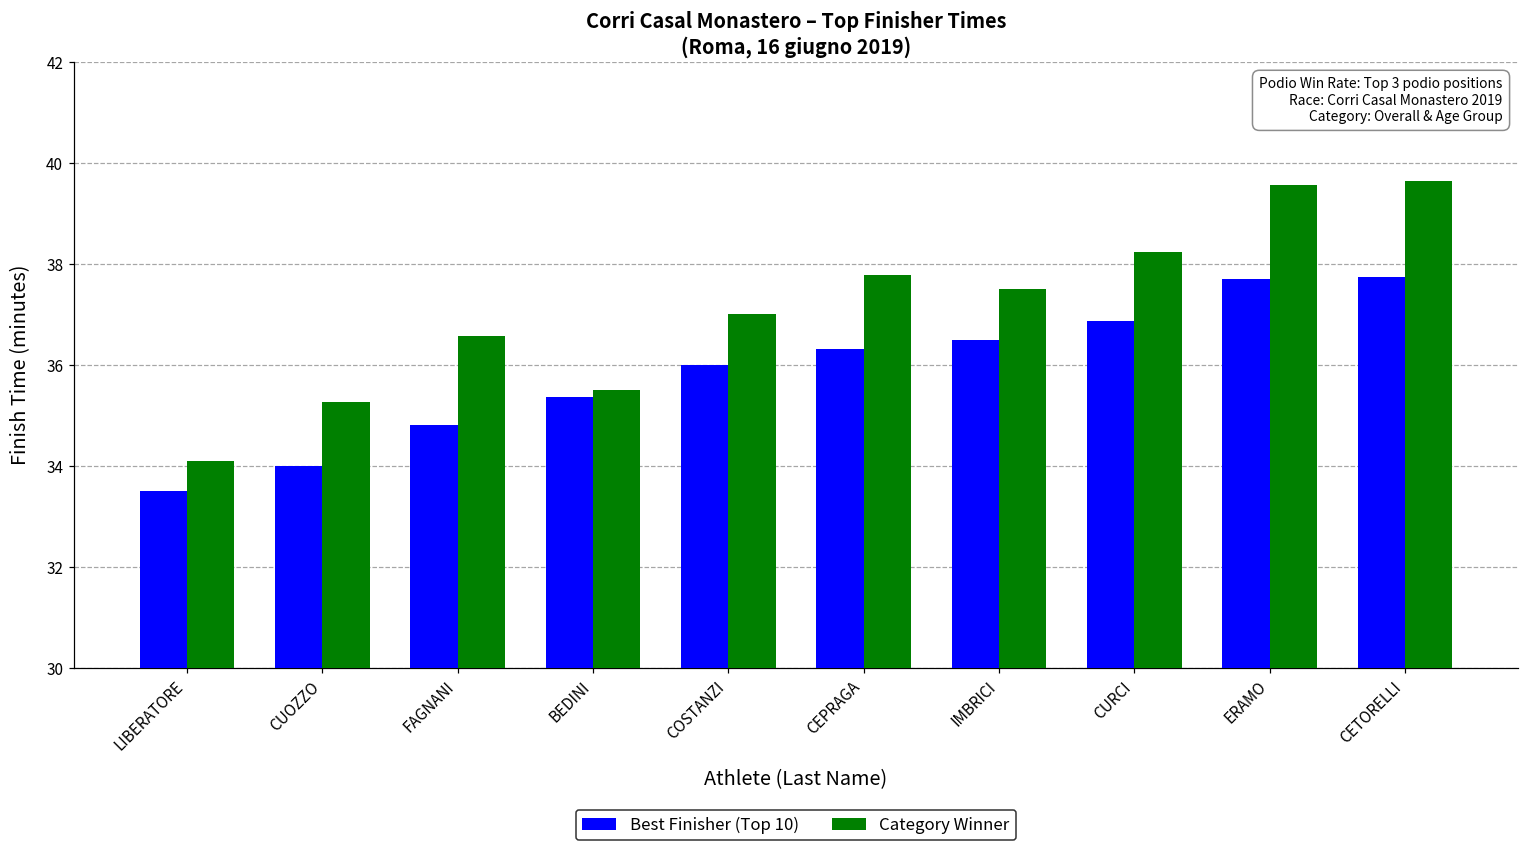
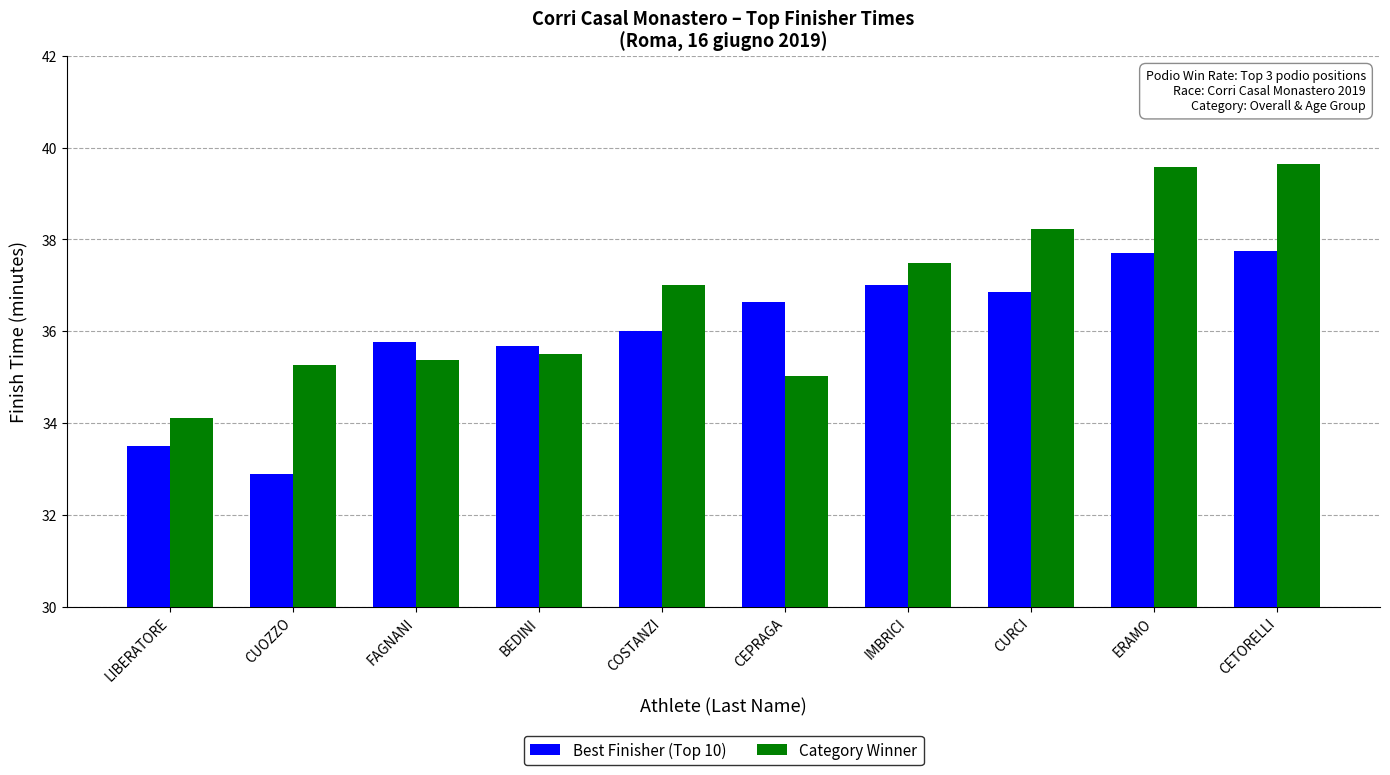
  {
    "Best Finisher (Top 10)": {
      "LIBERATORE": 33.5,
-     "CUOZZO": 34.0,
-     "FAGNANI": 34.8,
-     "BEDINI": 35.4,
+     "CUOZZO": 32.9,
+     "FAGNANI": 35.8,
+     "BEDINI": 35.7,
      "COSTANZI": 36.0,
-     "CEPRAGA": 36.3,
-     "IMBRICI": 36.5,
+     "CEPRAGA": 36.6,
+     "IMBRICI": 37.0,
      "CURCI": 36.9,
      "ERAMO": 37.7,
      "CETORELLI": 37.8
    },
    "Category Winner": {
      "LIBERATORE": 34.1,
      "CUOZZO": 35.3,
-     "FAGNANI": 36.6,
+     "FAGNANI": 35.4,
      "BEDINI": 35.5,
      "COSTANZI": 37.0,
-     "CEPRAGA": 37.8,
+     "CEPRAGA": 35.0,
      "IMBRICI": 37.5,
      "CURCI": 38.2,
      "ERAMO": 39.6,
      "CETORELLI": 39.6
    }
  }
